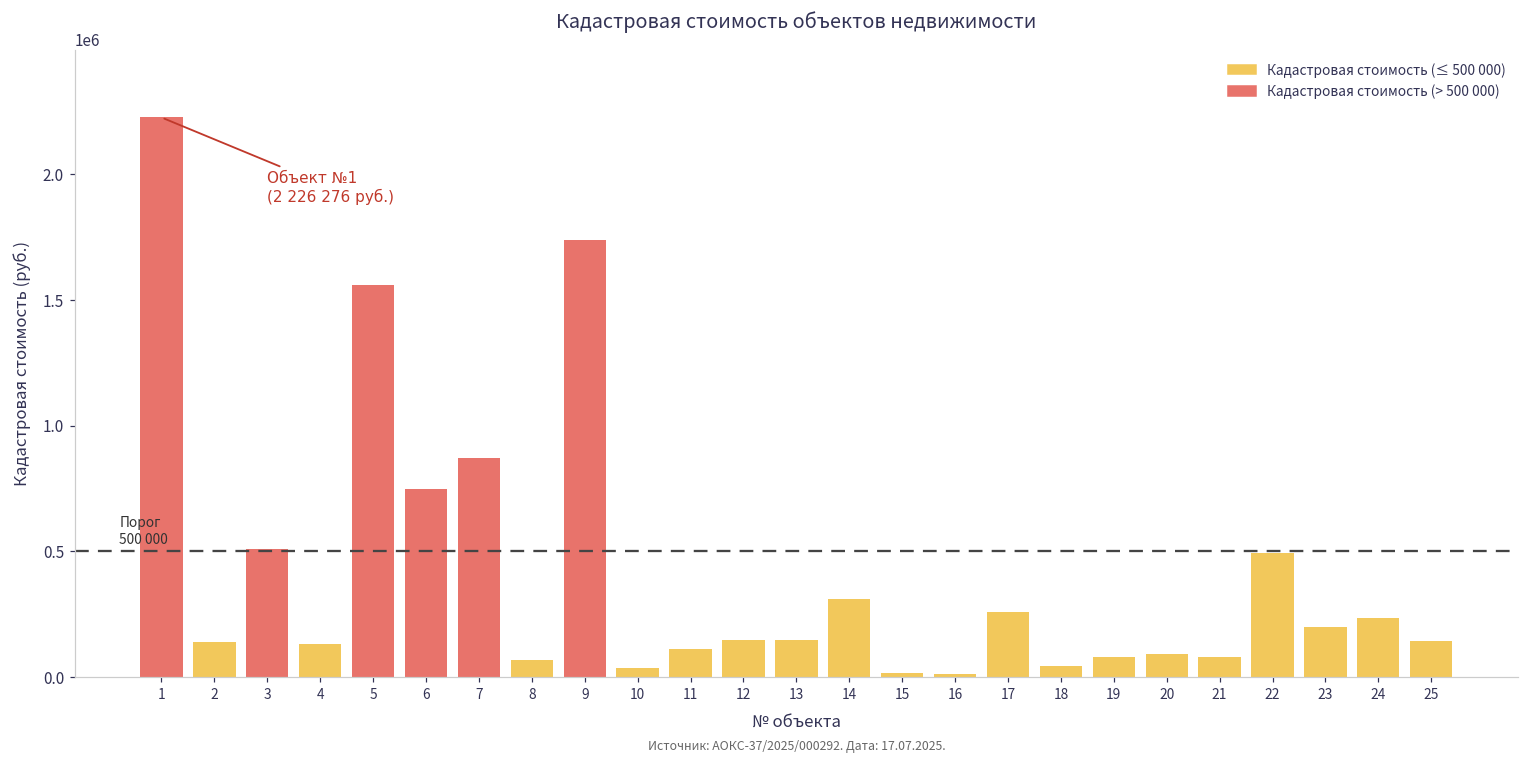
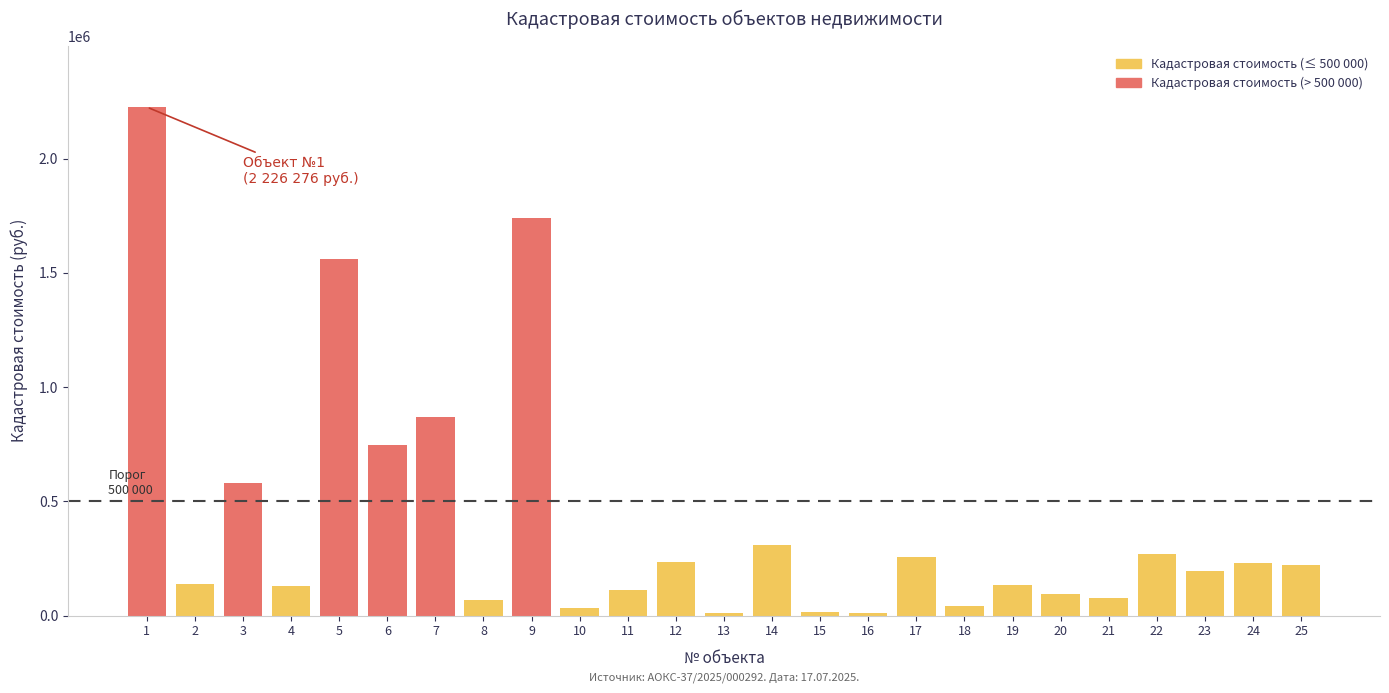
  {
    "2": 140000,
-   "3": 510000,
+   "3": 580000,
    "4": 130000,
    "5": 1560000,
    "6": 750000,
    "7": 870000,
    "8": 70000,
    "9": 1740000,
    "10": 30000,
    "11": 110000,
-   "12": 150000,
-   "13": 150000,
+   "12": 230000,
+   "13": 10000,
    "14": 310000,
    "15": 20000,
    "17": 260000,
    "18": 40000,
-   "19": 80000,
+   "19": 140000,
    "20": 90000,
    "21": 80000,
-   "22": 490000,
+   "22": 270000,
    "23": 200000,
    "24": 230000,
-   "25": 140000
+   "25": 220000
  }
